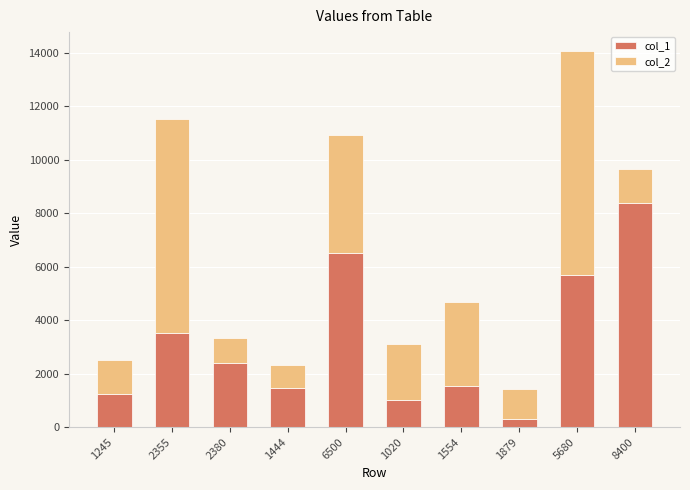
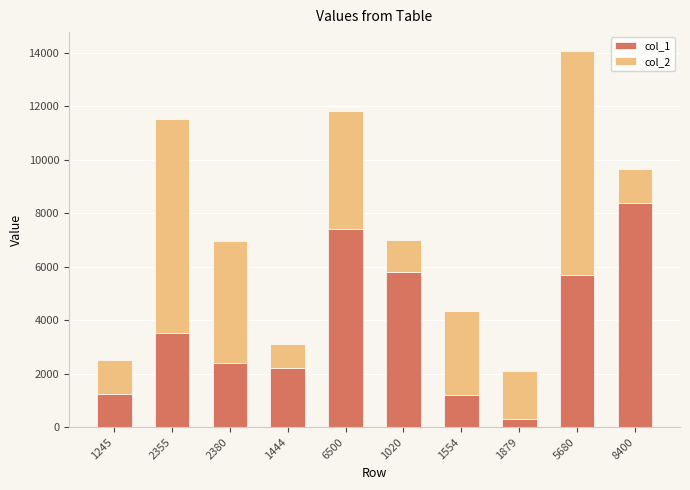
  {
    "col_1": {
      "1245": 1200,
      "2355": 3500,
      "2380": 2400,
-     "1444": 1400,
-     "6500": 6500,
-     "1020": 1000,
-     "1554": 1600,
+     "1444": 2200,
+     "6500": 7400,
+     "1020": 5800,
+     "1554": 1200,
      "1879": 300,
      "5680": 5700,
      "8400": 8400
    },
    "col_2": {
      "1245": 1300,
      "2355": 8000,
-     "2380": 1000,
+     "2380": 4600,
      "1444": 900,
      "6500": 4400,
-     "1020": 2100,
+     "1020": 1200,
      "1554": 3100,
-     "1879": 1100,
+     "1879": 1800,
      "5680": 8400,
      "8400": 1300
    }
  }
